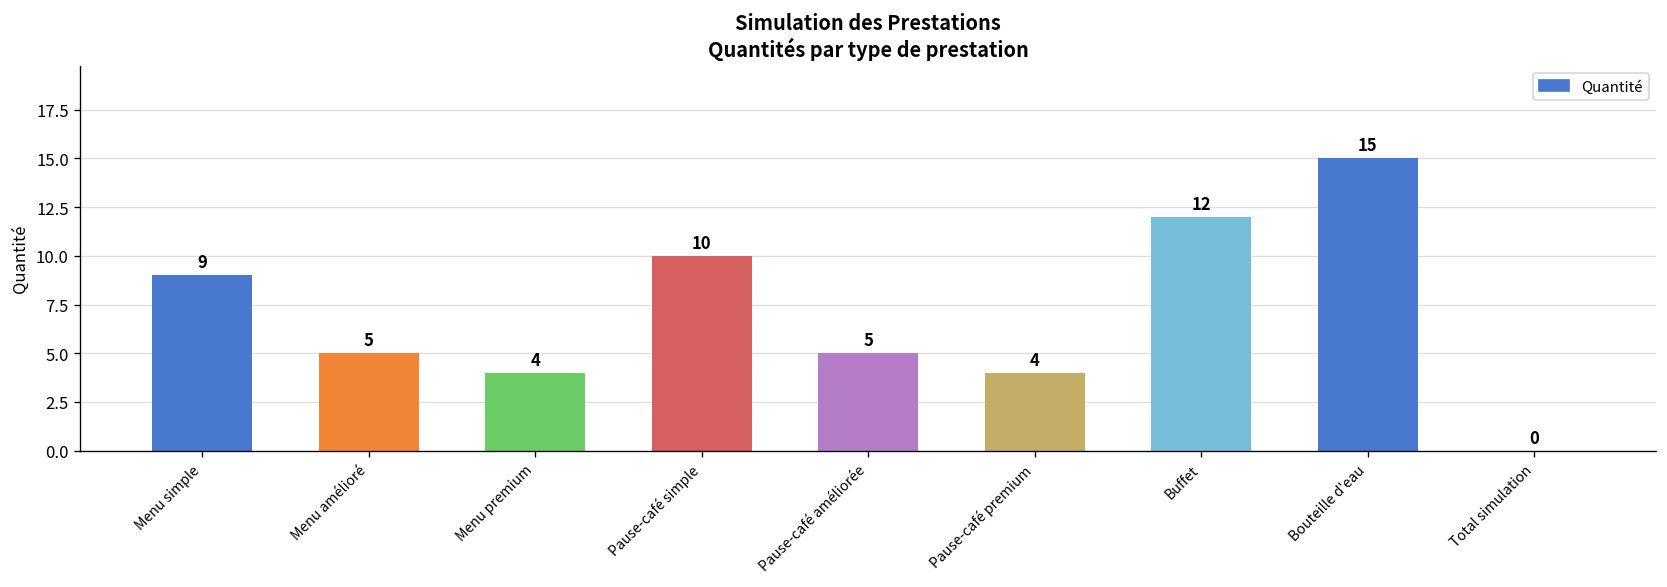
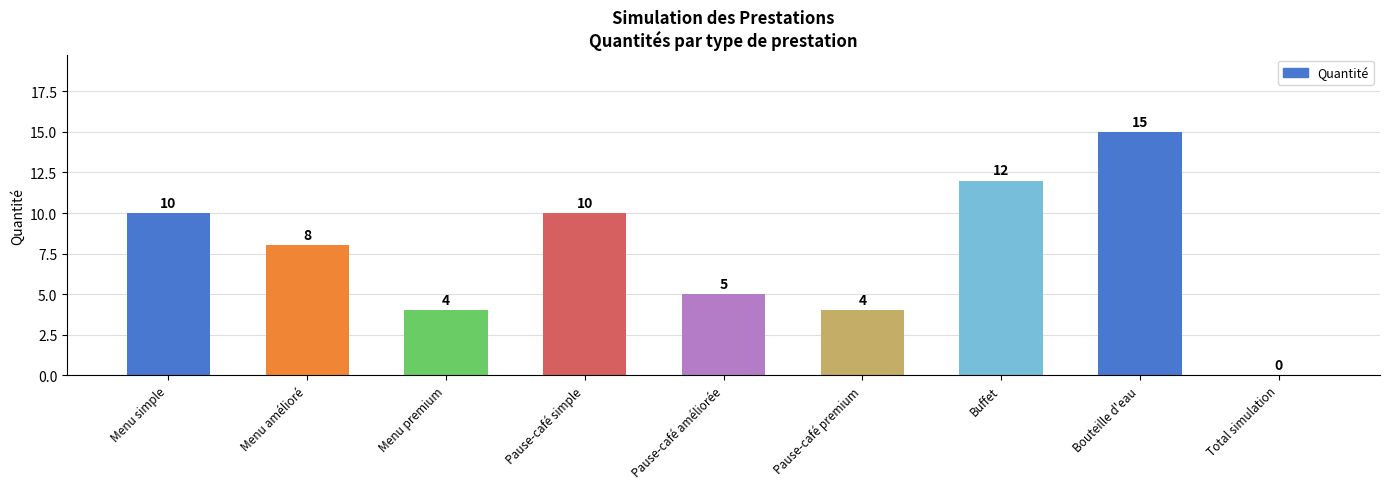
  {
-   "Menu simple": 9,
-   "Menu amélioré": 5,
+   "Menu simple": 10,
+   "Menu amélioré": 8,
    "Menu premium": 4,
    "Pause-café simple": 10,
    "Pause-café améliorée": 5,
    "Pause-café premium": 4,
    "Buffet": 12,
    "Bouteille d'eau": 15,
    "Total simulation": 0
  }
